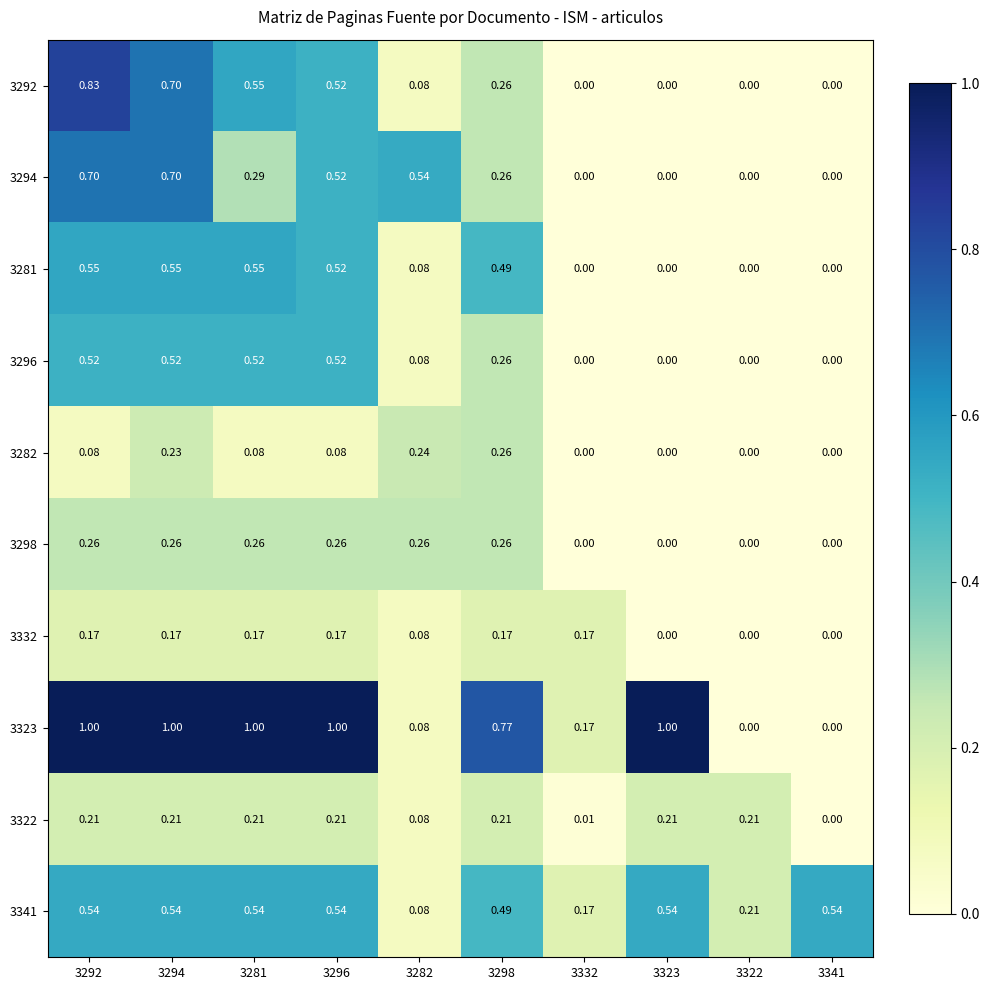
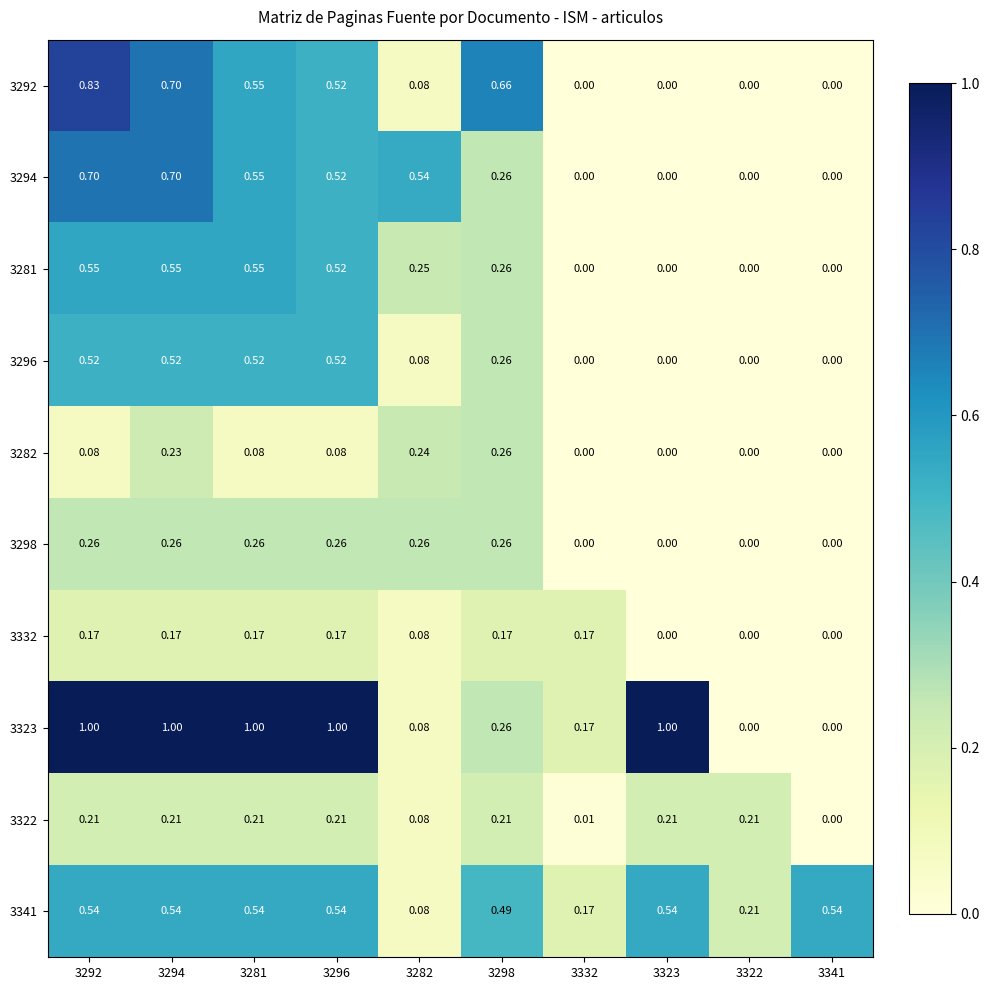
  {
    "3292": {
      "3292": 0.83,
      "3294": 0.70,
      "3281": 0.55,
      "3296": 0.52,
      "3282": 0.08,
-     "3298": 0.26,
+     "3298": 0.66,
      "3332": 0.00,
      "3323": 0.00,
      "3322": 0.00,
      "3341": 0.00
    },
    "3294": {
      "3292": 0.70,
      "3294": 0.70,
-     "3281": 0.29,
+     "3281": 0.55,
      "3296": 0.52,
      "3282": 0.54,
      "3298": 0.26,
      "3332": 0.00,
      "3323": 0.00,
      "3322": 0.00,
      "3341": 0.00
    },
    "3281": {
      "3292": 0.55,
      "3294": 0.55,
      "3281": 0.55,
      "3296": 0.52,
-     "3282": 0.08,
-     "3298": 0.49,
+     "3282": 0.25,
+     "3298": 0.26,
      "3332": 0.00,
      "3323": 0.00,
      "3322": 0.00,
      "3341": 0.00
    },
    "3296": {
      "3292": 0.52,
      "3294": 0.52,
      "3281": 0.52,
      "3296": 0.52,
      "3282": 0.08,
      "3298": 0.26,
      "3332": 0.00,
      "3323": 0.00,
      "3322": 0.00,
      "3341": 0.00
    },
    "3282": {
      "3292": 0.08,
      "3294": 0.23,
      "3281": 0.08,
      "3296": 0.08,
      "3282": 0.24,
      "3298": 0.26,
      "3332": 0.00,
      "3323": 0.00,
      "3322": 0.00,
      "3341": 0.00
    },
    "3298": {
      "3292": 0.26,
      "3294": 0.26,
      "3281": 0.26,
      "3296": 0.26,
      "3282": 0.26,
      "3298": 0.26,
      "3332": 0.00,
      "3323": 0.00,
      "3322": 0.00,
      "3341": 0.00
    },
    "3332": {
      "3292": 0.17,
      "3294": 0.17,
      "3281": 0.17,
      "3296": 0.17,
      "3282": 0.08,
      "3298": 0.17,
      "3332": 0.17,
      "3323": 0.00,
      "3322": 0.00,
      "3341": 0.00
    },
    "3323": {
      "3292": 1.00,
      "3294": 1.00,
      "3281": 1.00,
      "3296": 1.00,
      "3282": 0.08,
-     "3298": 0.77,
+     "3298": 0.26,
      "3332": 0.17,
      "3323": 1.00,
      "3322": 0.00,
      "3341": 0.00
    },
    "3322": {
      "3292": 0.21,
      "3294": 0.21,
      "3281": 0.21,
      "3296": 0.21,
      "3282": 0.08,
      "3298": 0.21,
      "3332": 0.01,
      "3323": 0.21,
      "3322": 0.21,
      "3341": 0.00
    },
    "3341": {
      "3292": 0.54,
      "3294": 0.54,
      "3281": 0.54,
      "3296": 0.54,
      "3282": 0.08,
      "3298": 0.49,
      "3332": 0.17,
      "3323": 0.54,
      "3322": 0.21,
      "3341": 0.54
    }
  }
